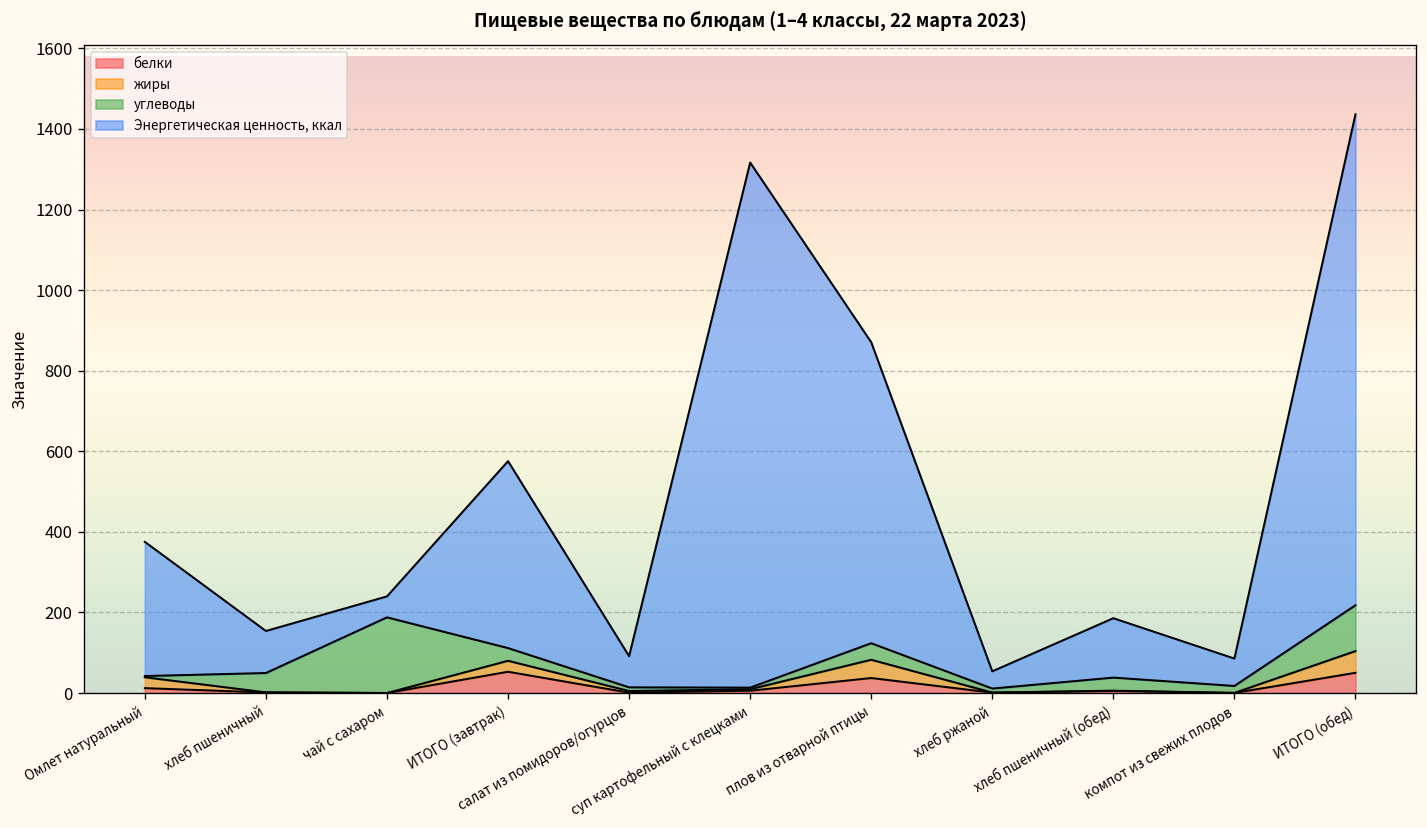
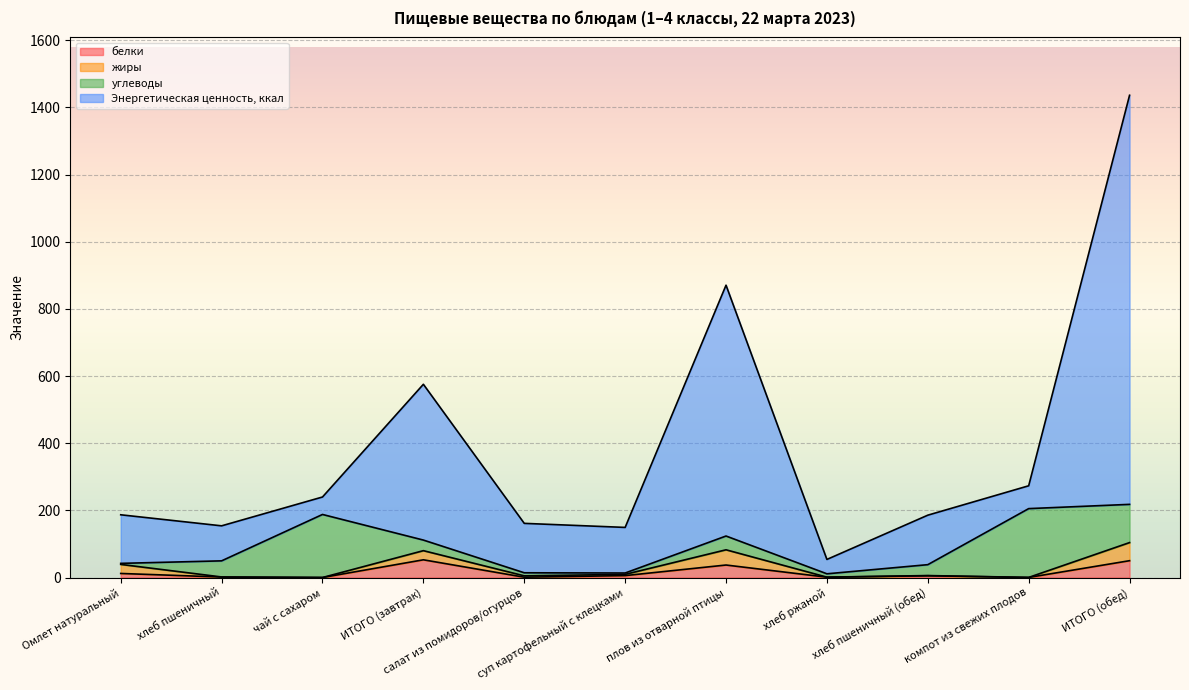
  {
    "белки": {
      "Омлет натуральный": 10,
      "ИТОГО (завтрак)": 50,
      "плов из отварной птицы": 40,
      "ИТОГО (обед)": 50
    },
    "жиры": {
      "ИТОГО (завтрак)": 30,
      "плов из отварной птицы": 50,
      "ИТОГО (обед)": 50
    },
    "углеводы": {
      "хлеб пшеничный": 50,
      "чай с сахаром": 190,
      "ИТОГО (завтрак)": 30,
      "салат из помидоров/огурцов": 10,
      "плов из отварной птицы": 40,
      "хлеб ржаной": 10,
      "хлеб пшеничный (обед)": 30,
-     "компот из свежих плодов": 20,
+     "компот из свежих плодов": 200,
      "ИТОГО (обед)": 110
    },
    "Энергетическая ценность, ккал": {
-     "Омлет натуральный": 330,
+     "Омлет натуральный": 140,
      "хлеб пшеничный": 100,
      "чай с сахаром": 50,
      "ИТОГО (завтрак)": 460,
-     "салат из помидоров/огурцов": 80,
-     "суп картофельный с клецками": 1300,
+     "салат из помидоров/огурцов": 150,
+     "суп картофельный с клецками": 140,
      "плов из отварной птицы": 750,
      "хлеб ржаной": 40,
      "хлеб пшеничный (обед)": 150,
      "компот из свежих плодов": 70,
      "ИТОГО (обед)": 1220
    }
  }
